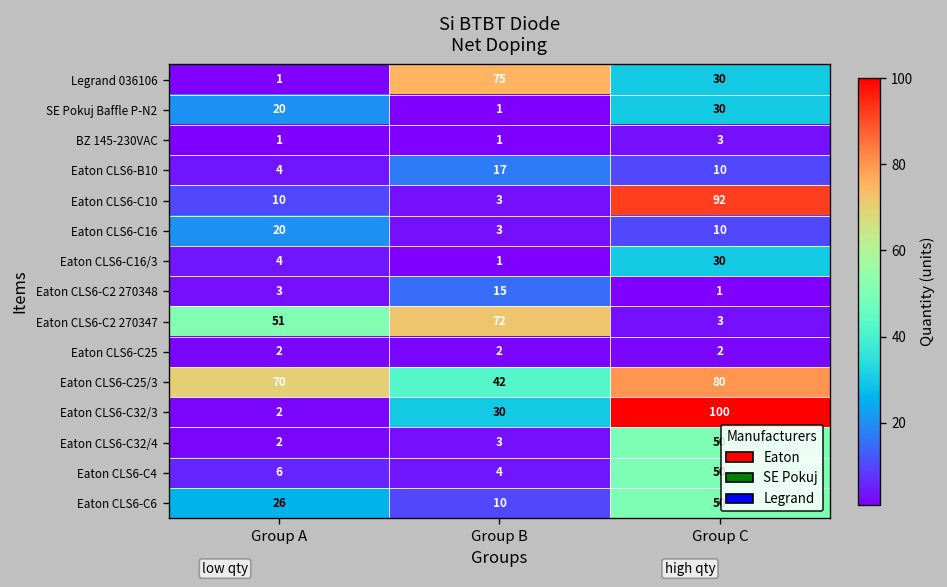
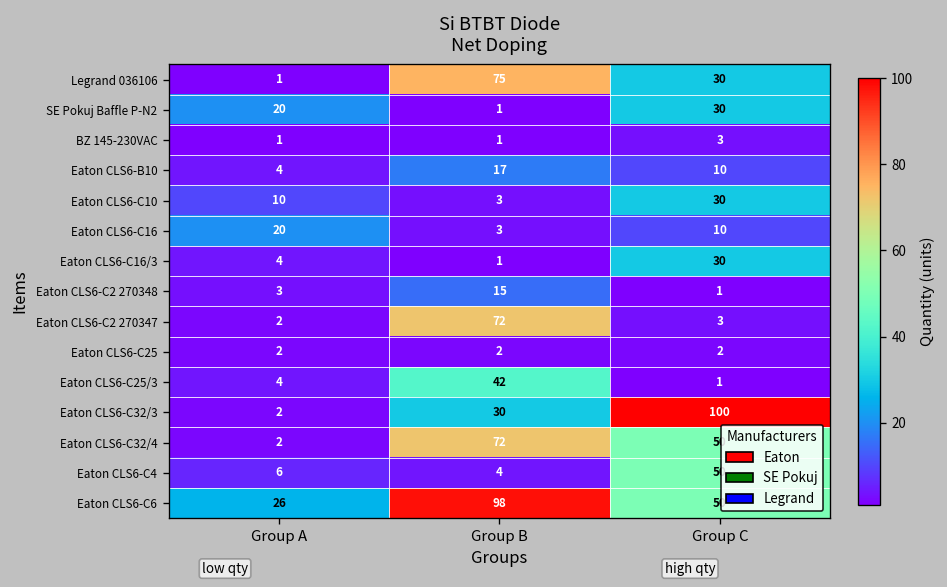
  {
    "Legrand 036106": {
      "Group A": 1,
      "Group B": 75,
      "Group C": 30
    },
    "SE Pokuj Baffle P-N2": {
      "Group A": 20,
      "Group B": 1,
      "Group C": 30
    },
    "BZ 145-230VAC": {
      "Group A": 1,
      "Group B": 1,
      "Group C": 3
    },
    "Eaton CLS6-B10": {
      "Group A": 4,
      "Group B": 17,
      "Group C": 10
    },
    "Eaton CLS6-C10": {
      "Group A": 10,
      "Group B": 3,
-     "Group C": 92
+     "Group C": 30
    },
    "Eaton CLS6-C16": {
      "Group A": 20,
      "Group B": 3,
      "Group C": 10
    },
    "Eaton CLS6-C16/3": {
      "Group A": 4,
      "Group B": 1,
      "Group C": 30
    },
    "Eaton CLS6-C2 270348": {
      "Group A": 3,
      "Group B": 15,
      "Group C": 1
    },
    "Eaton CLS6-C2 270347": {
-     "Group A": 51,
+     "Group A": 2,
      "Group B": 72,
      "Group C": 3
    },
    "Eaton CLS6-C25": {
      "Group A": 2,
      "Group B": 2,
      "Group C": 2
    },
    "Eaton CLS6-C25/3": {
-     "Group A": 70,
+     "Group A": 4,
      "Group B": 42,
-     "Group C": 80
+     "Group C": 1
    },
    "Eaton CLS6-C32/3": {
      "Group A": 2,
      "Group B": 30,
      "Group C": 100
    },
    "Eaton CLS6-C32/4": {
      "Group A": 2,
-     "Group B": 3
+     "Group B": 72
    },
    "Eaton CLS6-C4": {
      "Group A": 6,
      "Group B": 4
    },
    "Eaton CLS6-C6": {
      "Group A": 26,
-     "Group B": 10
+     "Group B": 98
    }
  }
